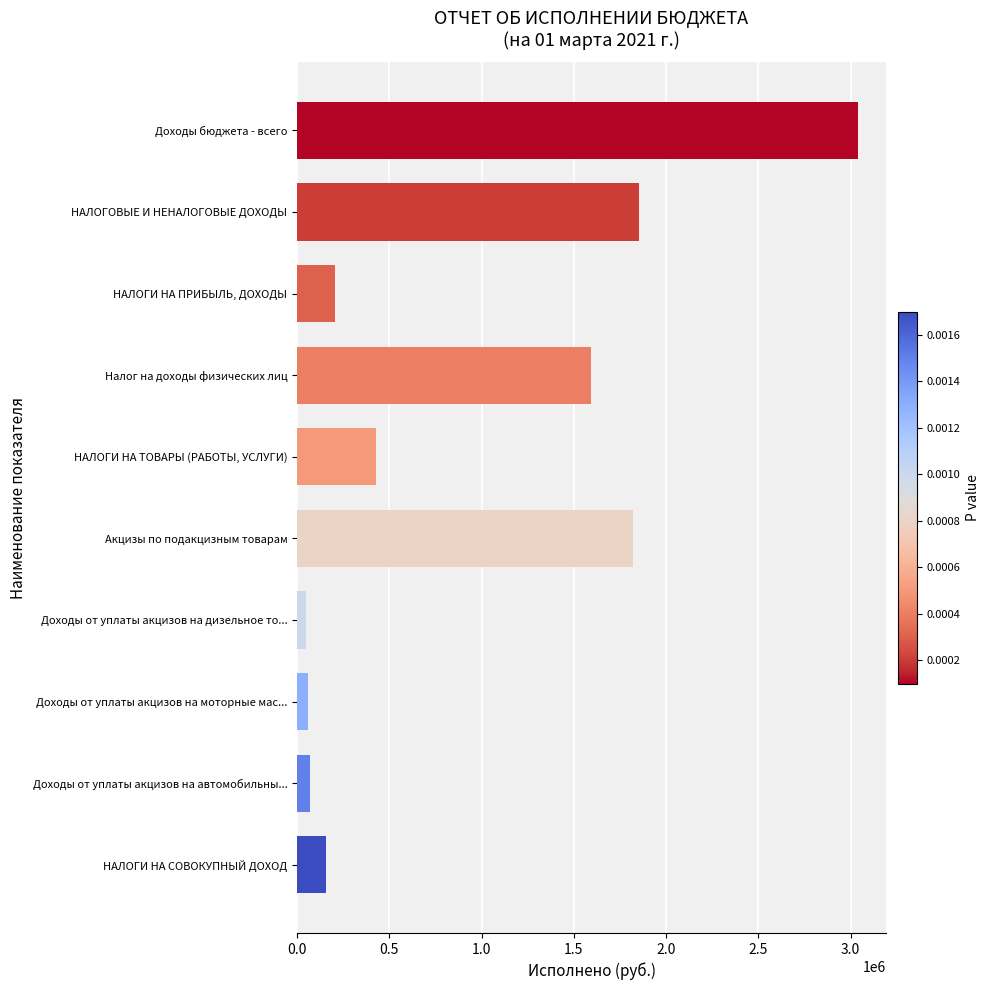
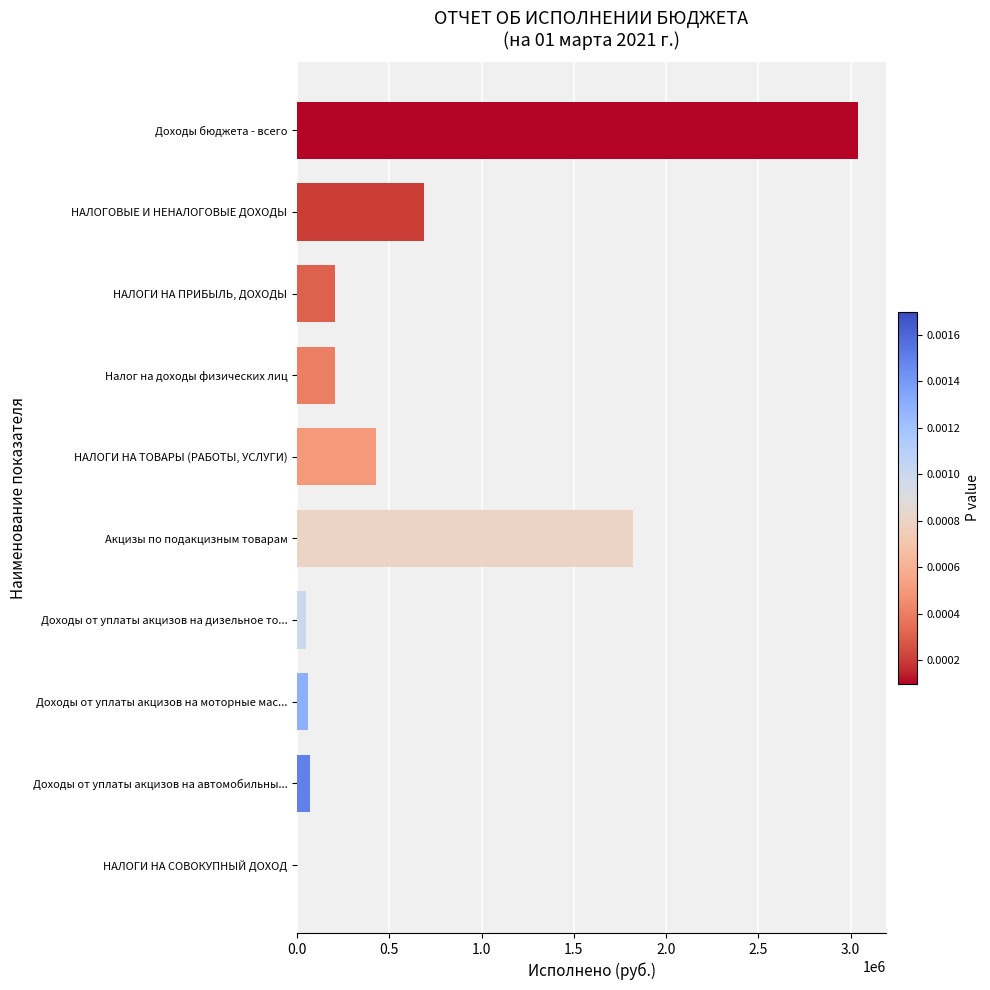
  {
    "Доходы бюджета - всего": 3040000,
-   "НАЛОГОВЫЕ И НЕНАЛОГОВЫЕ ДОХОДЫ": 1850000,
+   "НАЛОГОВЫЕ И НЕНАЛОГОВЫЕ ДОХОДЫ": 690000,
    "НАЛОГИ НА ПРИБЫЛЬ, ДОХОДЫ": 200000,
-   "Налог на доходы физических лиц": 1590000,
+   "Налог на доходы физических лиц": 200000,
    "НАЛОГИ НА ТОВАРЫ (РАБОТЫ, УСЛУГИ)": 430000,
    "Акцизы по подакцизным товарам": 1820000,
    "Доходы от уплаты акцизов на дизельное то...": 50000,
    "Доходы от уплаты акцизов на моторные мас...": 60000,
    "Доходы от уплаты акцизов на автомобильны...": 70000,
-   "НАЛОГИ НА СОВОКУПНЫЙ ДОХОД": 150000
+   "НАЛОГИ НА СОВОКУПНЫЙ ДОХОД": 0
  }
